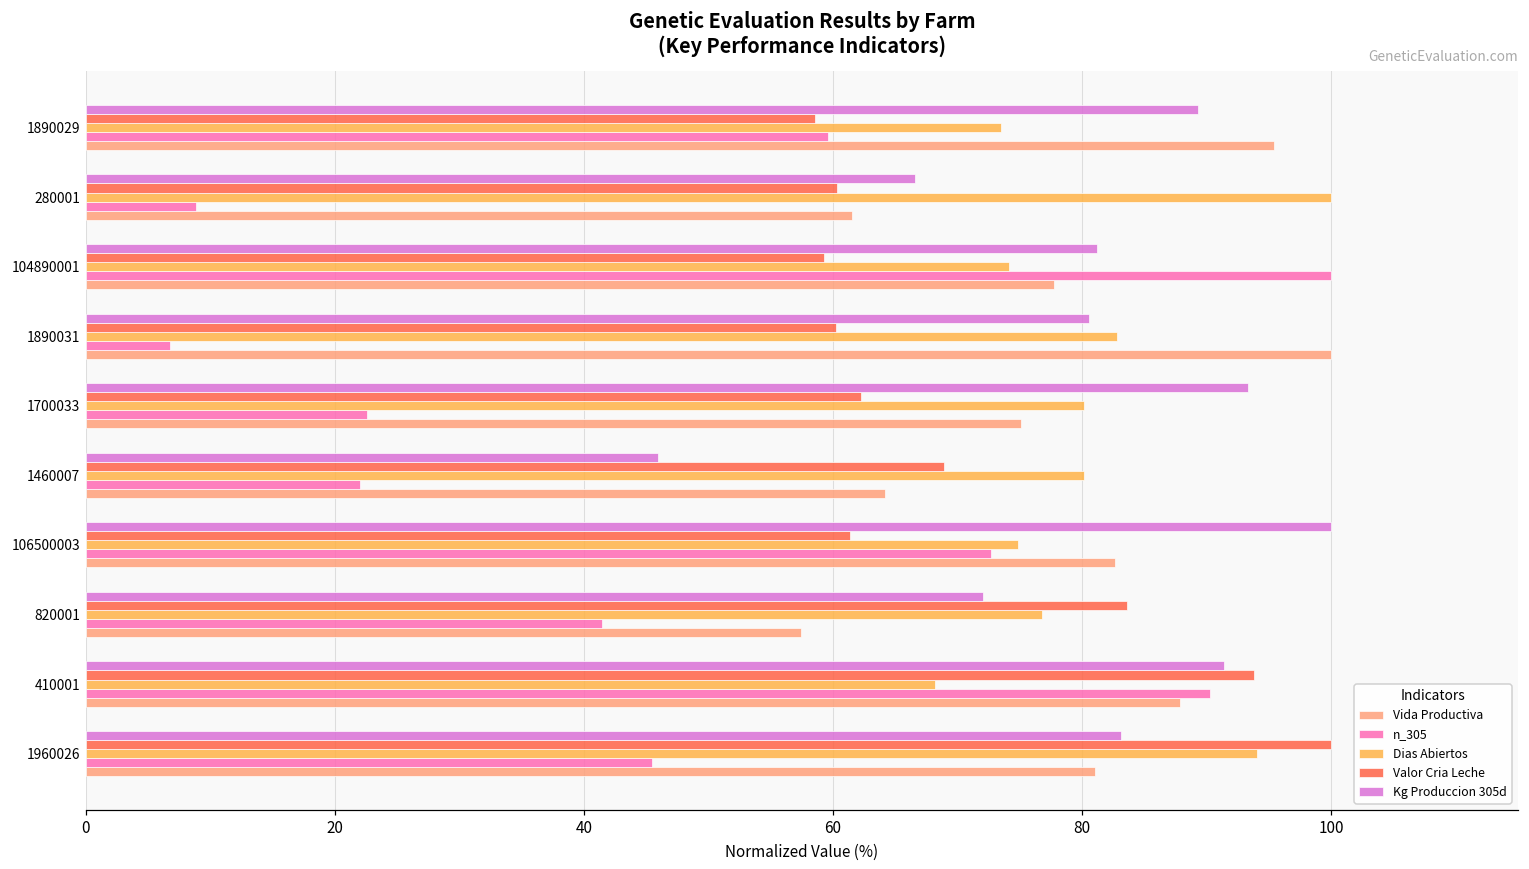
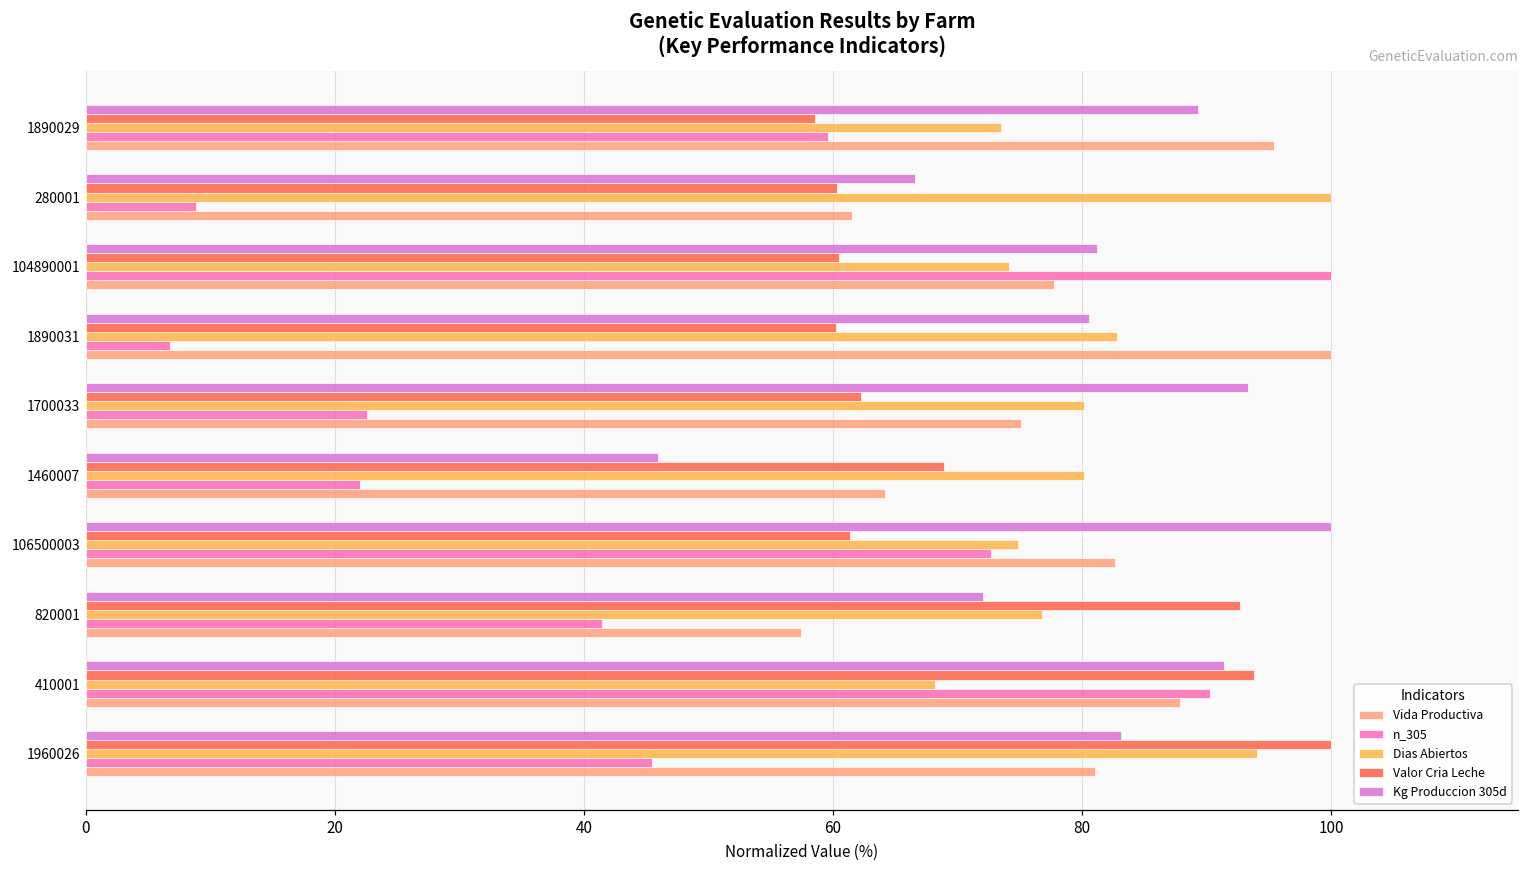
  {
    "Valor Cria Leche": {
      "1890029": 58.5,
      "280001": 60.3,
-     "104890001": 59.3,
+     "104890001": 60.5,
      "1890031": 60.2,
      "1700033": 62.3,
      "1460007": 68.9,
      "106500003": 61.4,
-     "820001": 83.6,
+     "820001": 92.7,
      "410001": 93.8,
      "1960026": 100.0
    }
  }
